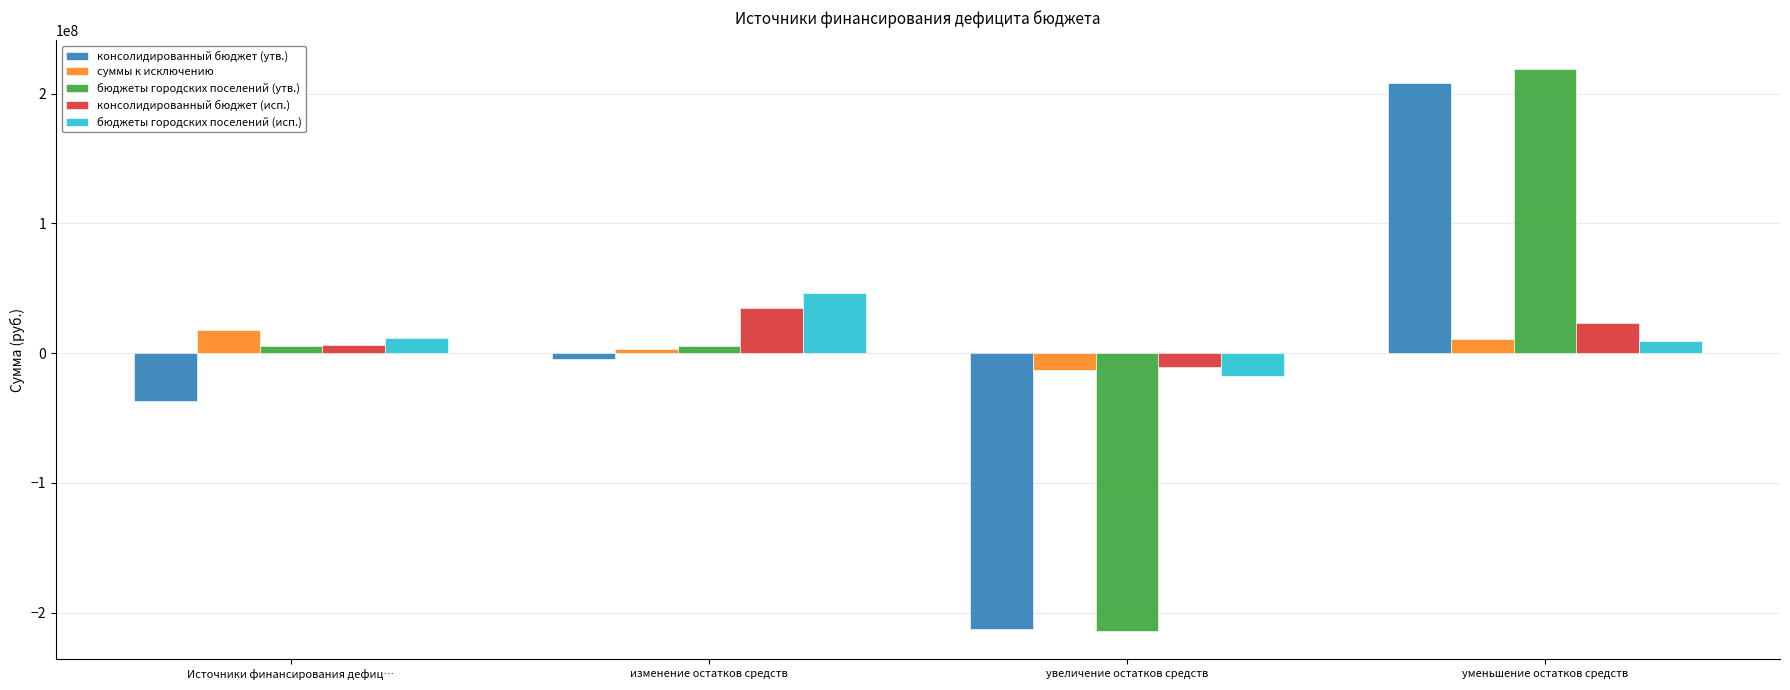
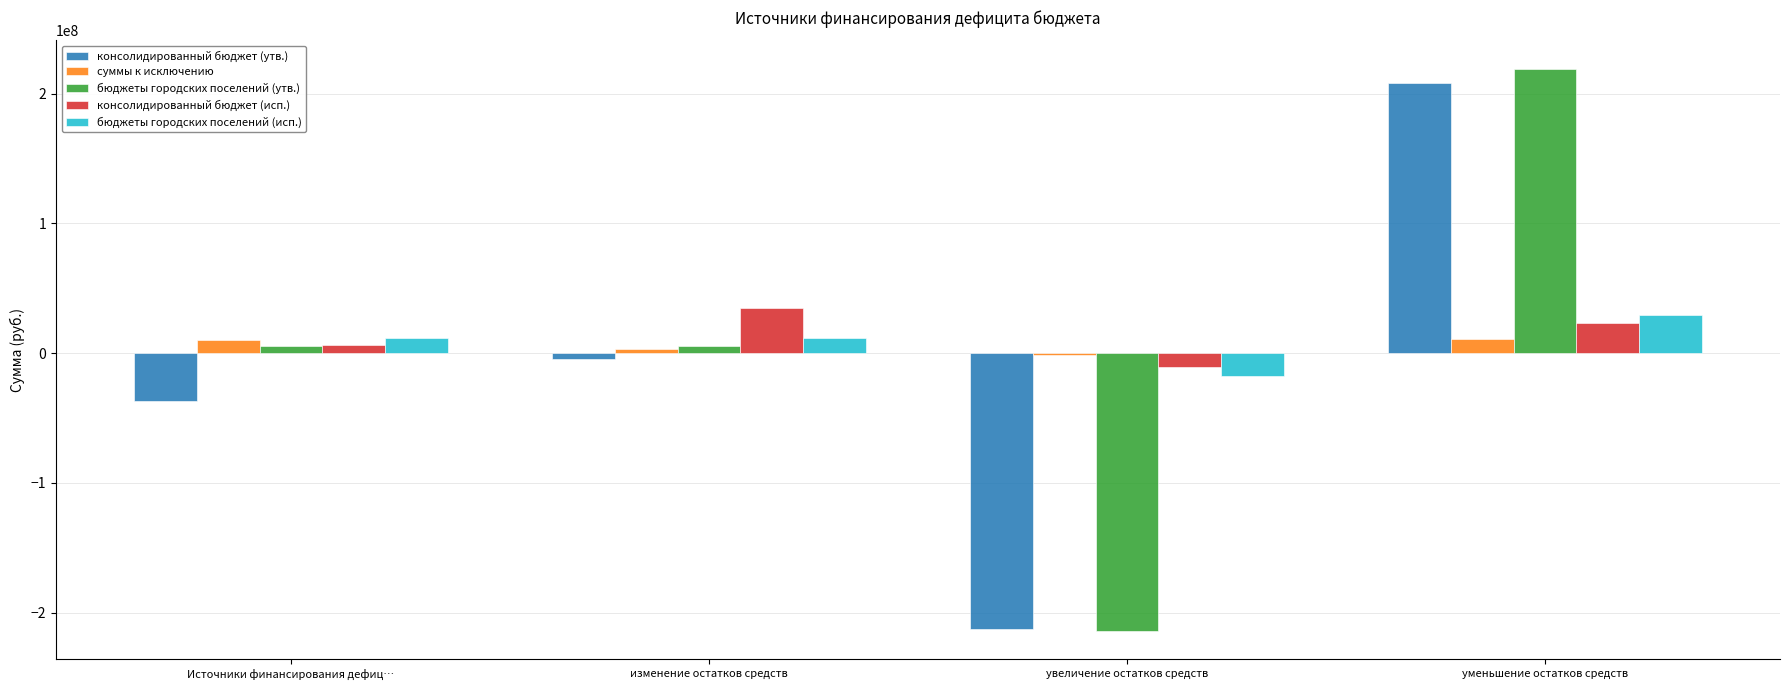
  {
    "консолидированный бюджет (утв.)": {
      "Источники финансирования дефиц…": -37000000,
      "изменение остатков средств": -5000000,
      "увеличение остатков средств": -213000000,
      "уменьшение остатков средств": 208000000
    },
    "суммы к исключению": {
-     "Источники финансирования дефиц…": 17000000,
+     "Источники финансирования дефиц…": 10000000,
      "изменение остатков средств": 3000000,
-     "увеличение остатков средств": -13000000,
+     "увеличение остатков средств": -1000000,
      "уменьшение остатков средств": 11000000
    },
    "бюджеты городских поселений (утв.)": {
      "Источники финансирования дефиц…": 5000000,
      "изменение остатков средств": 5000000,
      "увеличение остатков средств": -214000000,
      "уменьшение остатков средств": 219000000
    },
    "консолидированный бюджет (исп.)": {
      "Источники финансирования дефиц…": 6000000,
      "изменение остатков средств": 34000000,
      "увеличение остатков средств": -10000000,
      "уменьшение остатков средств": 24000000
    },
    "бюджеты городских поселений (исп.)": {
      "Источники финансирования дефиц…": 11000000,
-     "изменение остатков средств": 46000000,
+     "изменение остатков средств": 11000000,
      "увеличение остатков средств": -18000000,
-     "уменьшение остатков средств": 9000000
+     "уменьшение остатков средств": 29000000
    }
  }
